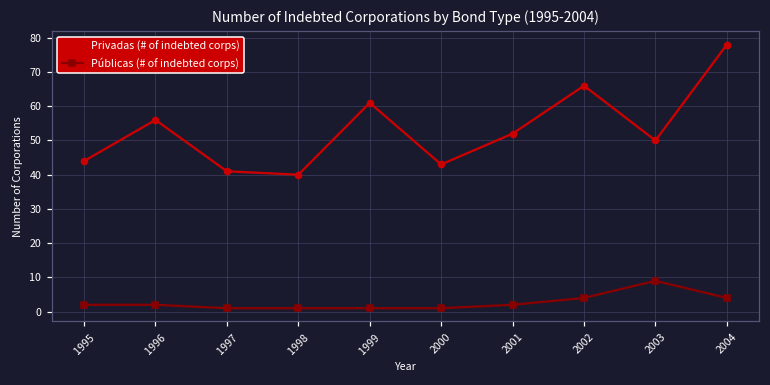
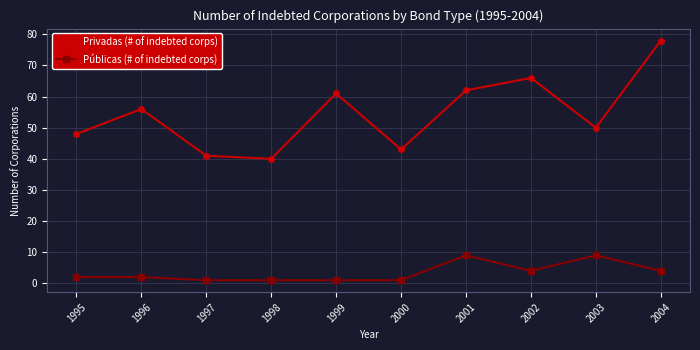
  {
    "Privadas (# of indebted corps)": {
-     "1995": 44,
+     "1995": 48,
      "1996": 56,
      "1997": 41,
      "1998": 40,
      "1999": 61,
      "2000": 43,
-     "2001": 52,
+     "2001": 62,
      "2002": 66,
      "2003": 50,
      "2004": 78
    },
    "Públicas (# of indebted corps)": {
      "1995": 2,
      "1996": 2,
      "1997": 1,
      "1998": 1,
      "1999": 1,
      "2000": 1,
-     "2001": 2,
+     "2001": 9,
      "2002": 4,
      "2003": 9,
      "2004": 4
    }
  }
